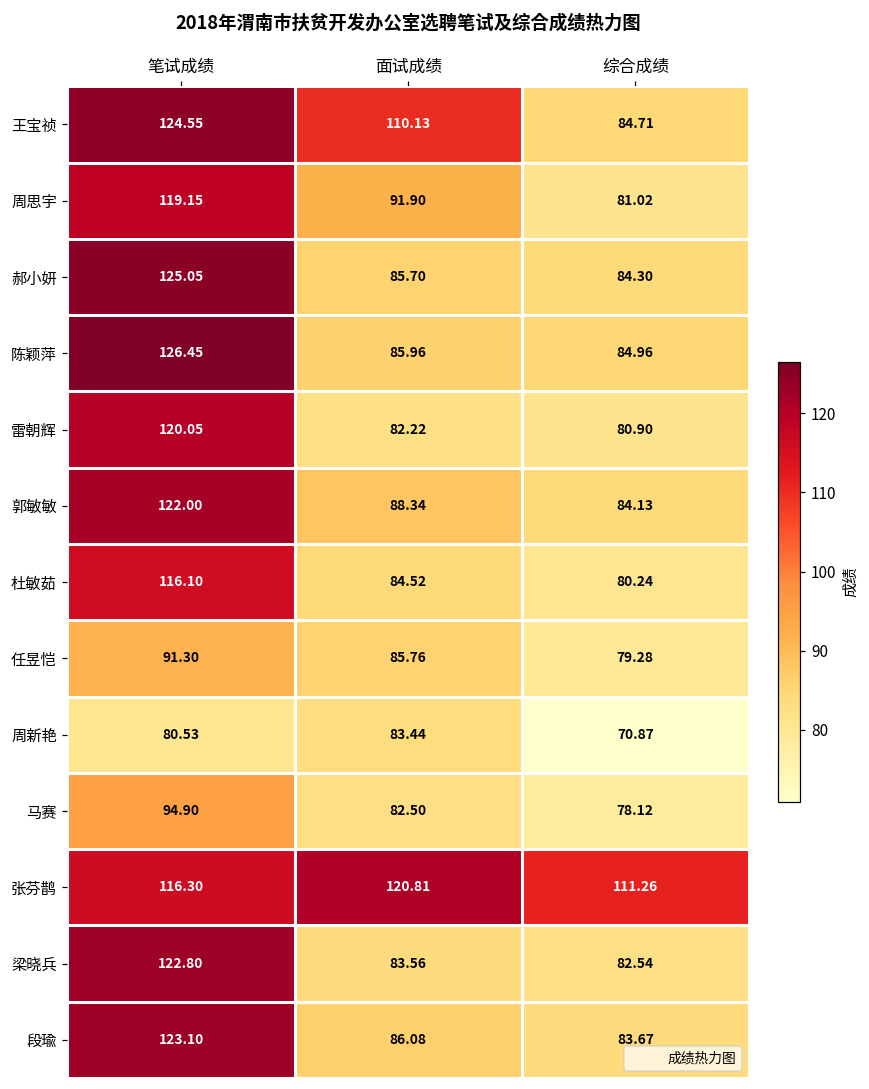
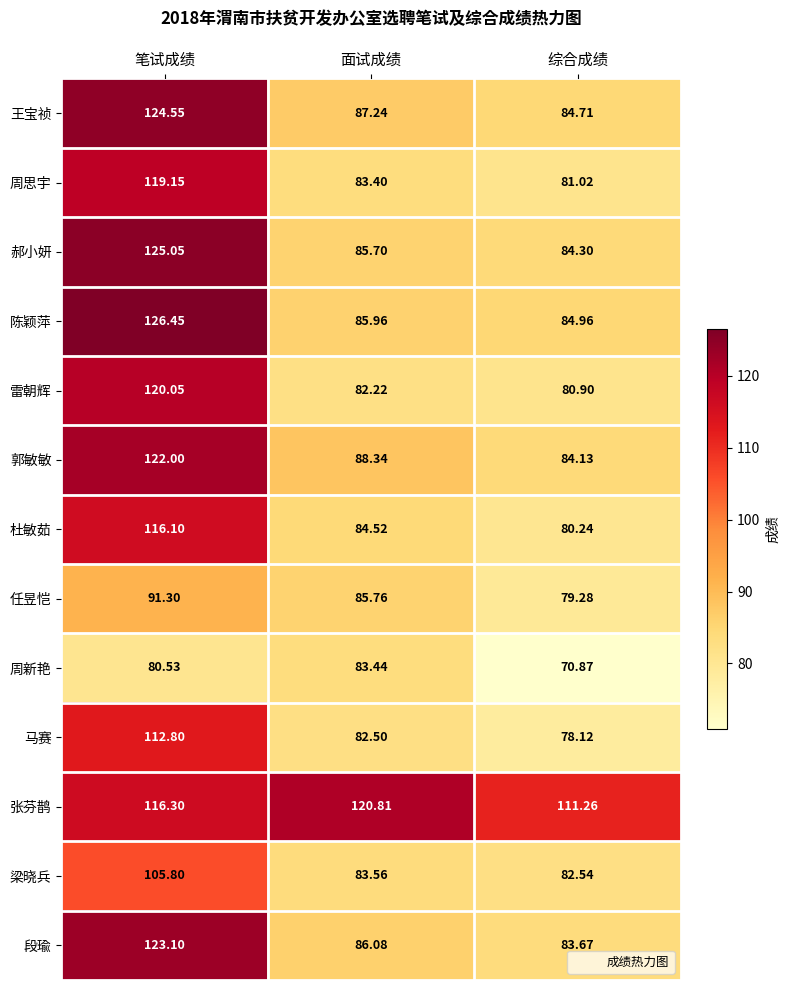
  {
    "王宝祯": {
      "笔试成绩": 124.55,
-     "面试成绩": 110.13,
+     "面试成绩": 87.24,
      "综合成绩": 84.71
    },
    "周思宇": {
      "笔试成绩": 119.15,
-     "面试成绩": 91.90,
+     "面试成绩": 83.40,
      "综合成绩": 81.02
    },
    "郝小妍": {
      "笔试成绩": 125.05,
      "面试成绩": 85.70,
      "综合成绩": 84.30
    },
    "陈颖萍": {
      "笔试成绩": 126.45,
      "面试成绩": 85.96,
      "综合成绩": 84.96
    },
    "雷朝辉": {
      "笔试成绩": 120.05,
      "面试成绩": 82.22,
      "综合成绩": 80.90
    },
    "郭敏敏": {
      "笔试成绩": 122.00,
      "面试成绩": 88.34,
      "综合成绩": 84.13
    },
    "杜敏茹": {
      "笔试成绩": 116.10,
      "面试成绩": 84.52,
      "综合成绩": 80.24
    },
    "任昱恺": {
      "笔试成绩": 91.30,
      "面试成绩": 85.76,
      "综合成绩": 79.28
    },
    "周新艳": {
      "笔试成绩": 80.53,
      "面试成绩": 83.44,
      "综合成绩": 70.87
    },
    "马赛": {
-     "笔试成绩": 94.90,
+     "笔试成绩": 112.80,
      "面试成绩": 82.50,
      "综合成绩": 78.12
    },
    "张芬鹊": {
      "笔试成绩": 116.30,
      "面试成绩": 120.81,
      "综合成绩": 111.26
    },
    "梁晓兵": {
-     "笔试成绩": 122.80,
+     "笔试成绩": 105.80,
      "面试成绩": 83.56,
      "综合成绩": 82.54
    },
    "段瑜": {
      "笔试成绩": 123.10,
      "面试成绩": 86.08
    }
  }
